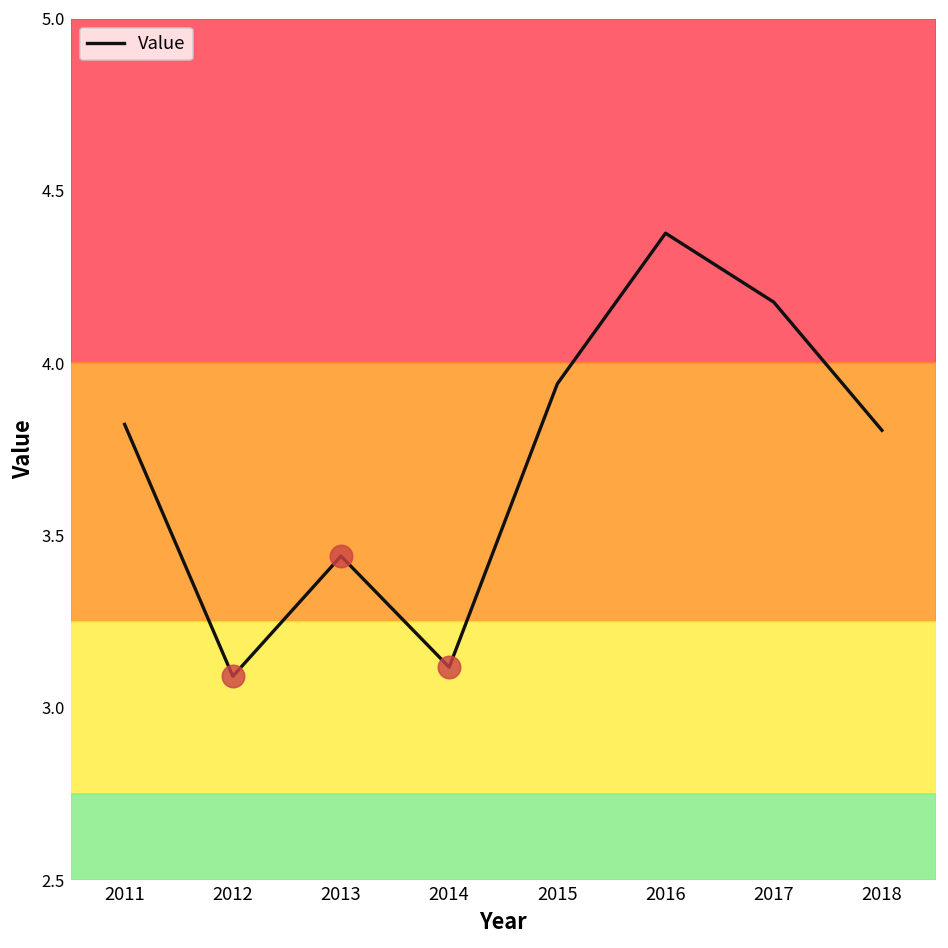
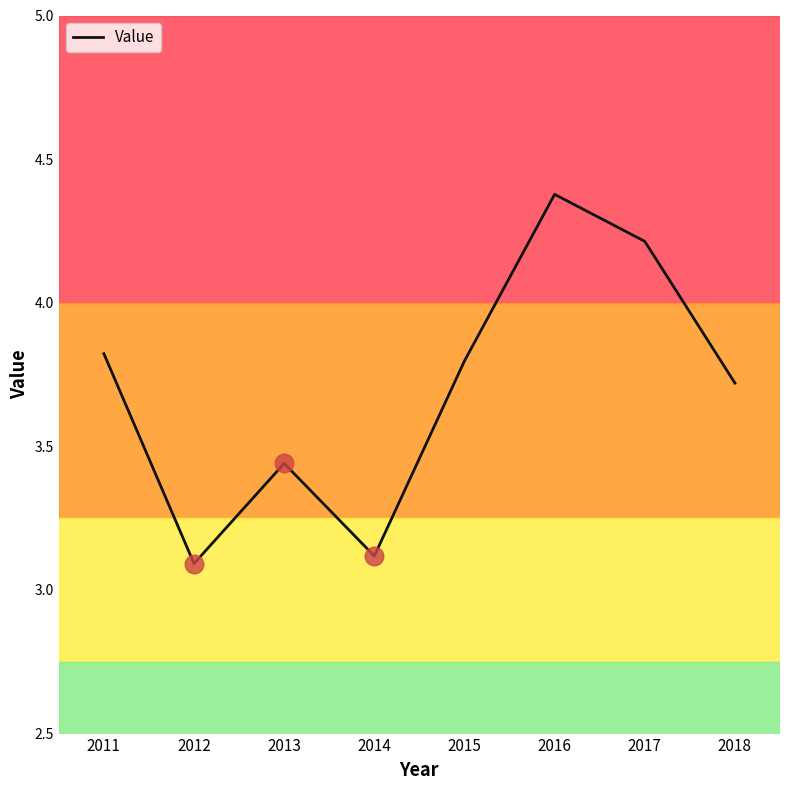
  {
    "Value": {
      "2011": 3.82,
-     "2015": 3.94,
+     "2015": 3.80,
      "2016": 4.38,
-     "2017": 4.18,
-     "2018": 3.81
+     "2017": 4.21,
+     "2018": 3.72
    }
  }
